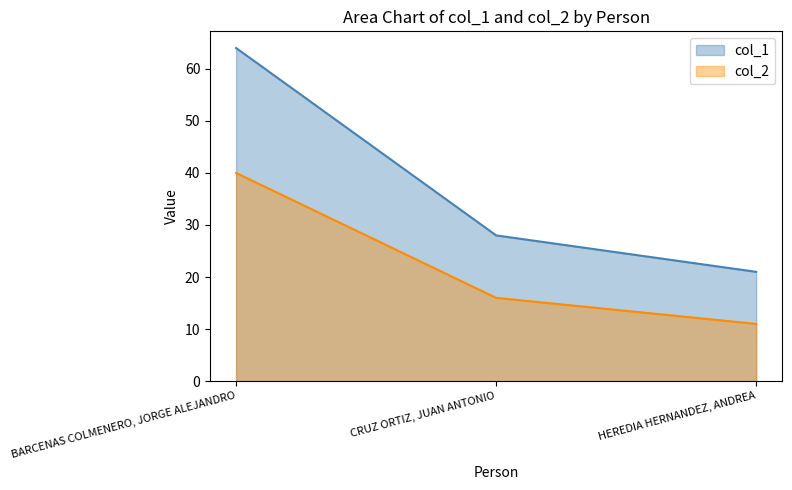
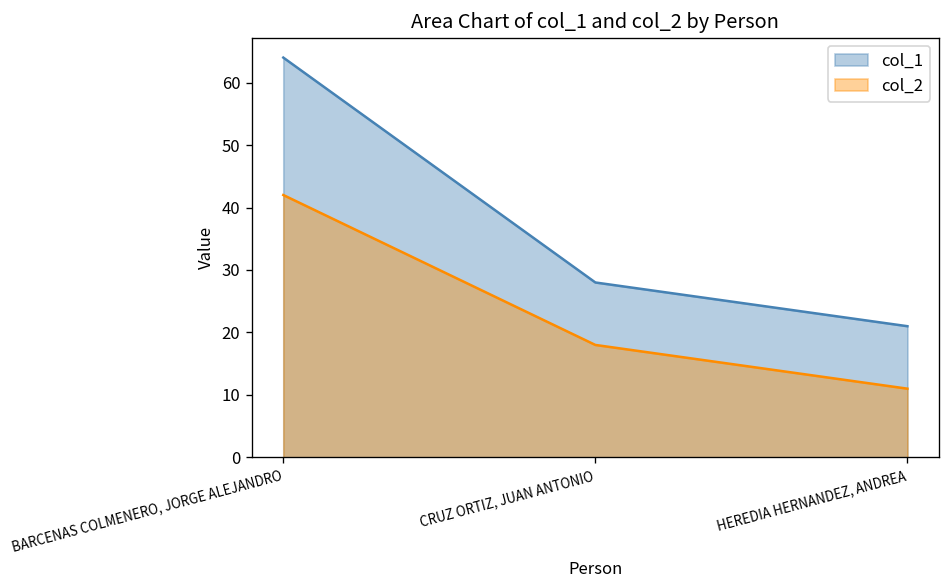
  {
    "col_1": {
      "BARCENAS COLMENERO, JORGE ALEJANDRO": 64,
      "CRUZ ORTIZ, JUAN ANTONIO": 28,
      "HEREDIA HERNANDEZ, ANDREA": 21
    },
    "col_2": {
-     "BARCENAS COLMENERO, JORGE ALEJANDRO": 40,
-     "CRUZ ORTIZ, JUAN ANTONIO": 16,
+     "BARCENAS COLMENERO, JORGE ALEJANDRO": 42,
+     "CRUZ ORTIZ, JUAN ANTONIO": 18,
      "HEREDIA HERNANDEZ, ANDREA": 11
    }
  }
